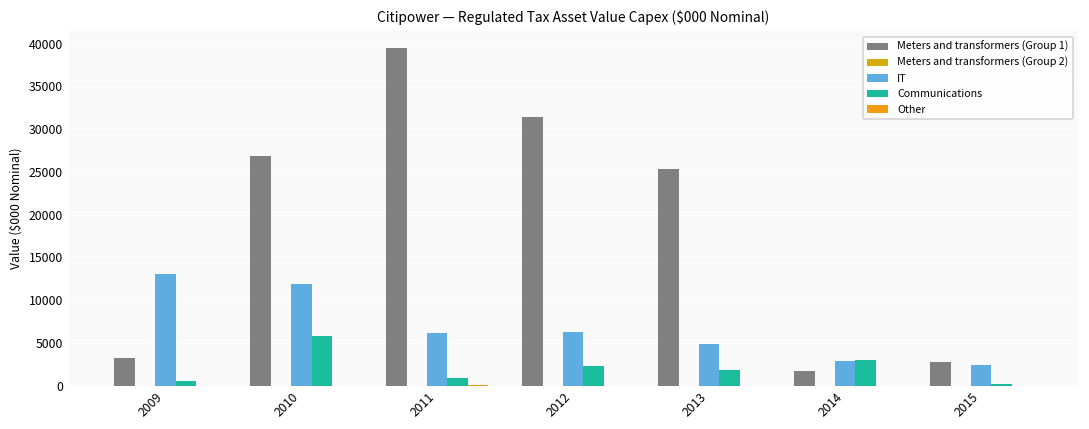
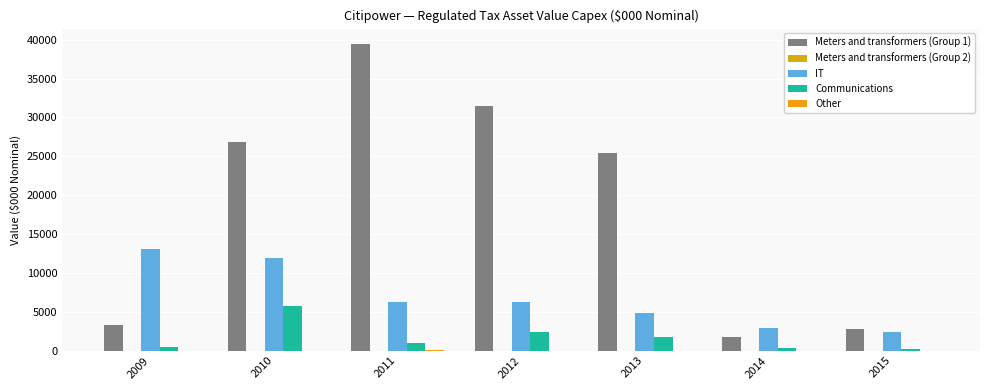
  {
    "Meters and transformers (Group 1)": {
      "2009": 3000,
      "2010": 27000,
      "2011": 39000,
      "2012": 31000,
      "2013": 25000,
      "2014": 2000,
      "2015": 3000
    },
    "IT": {
      "2009": 13000,
      "2010": 12000,
      "2011": 6000,
      "2012": 6000,
      "2013": 5000,
      "2014": 3000,
      "2015": 2000
    },
    "Communications": {
      "2009": 0,
      "2010": 6000,
      "2011": 1000,
      "2012": 2000,
      "2013": 2000,
-     "2014": 3000
+     "2014": 0
    }
  }
